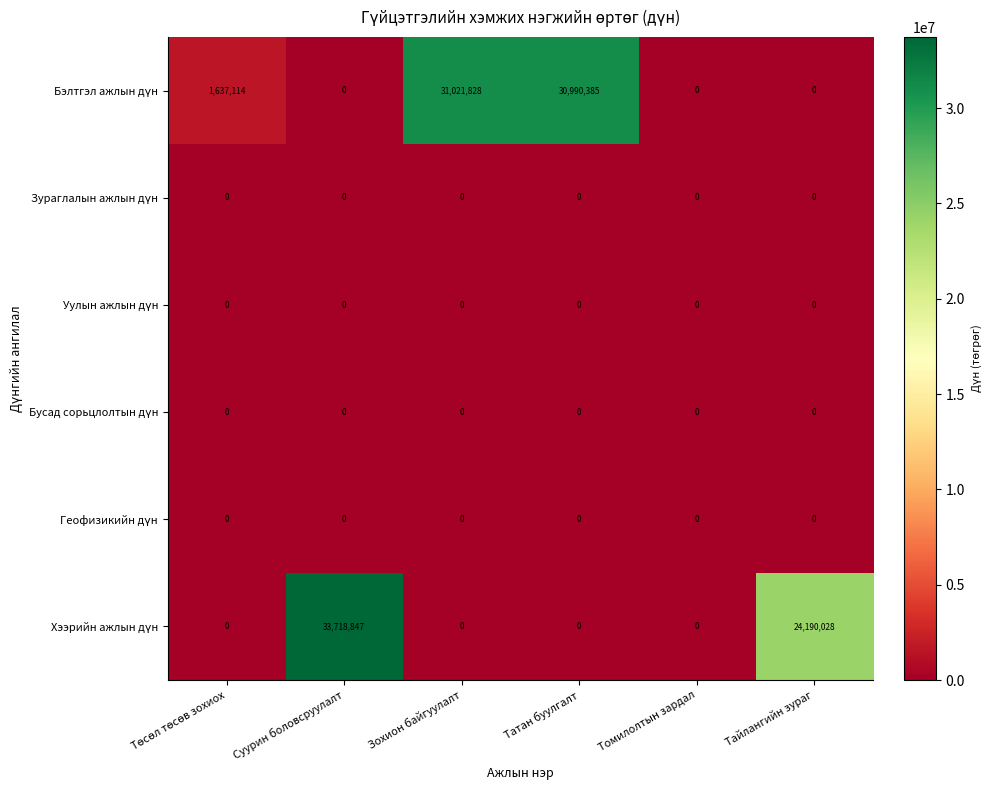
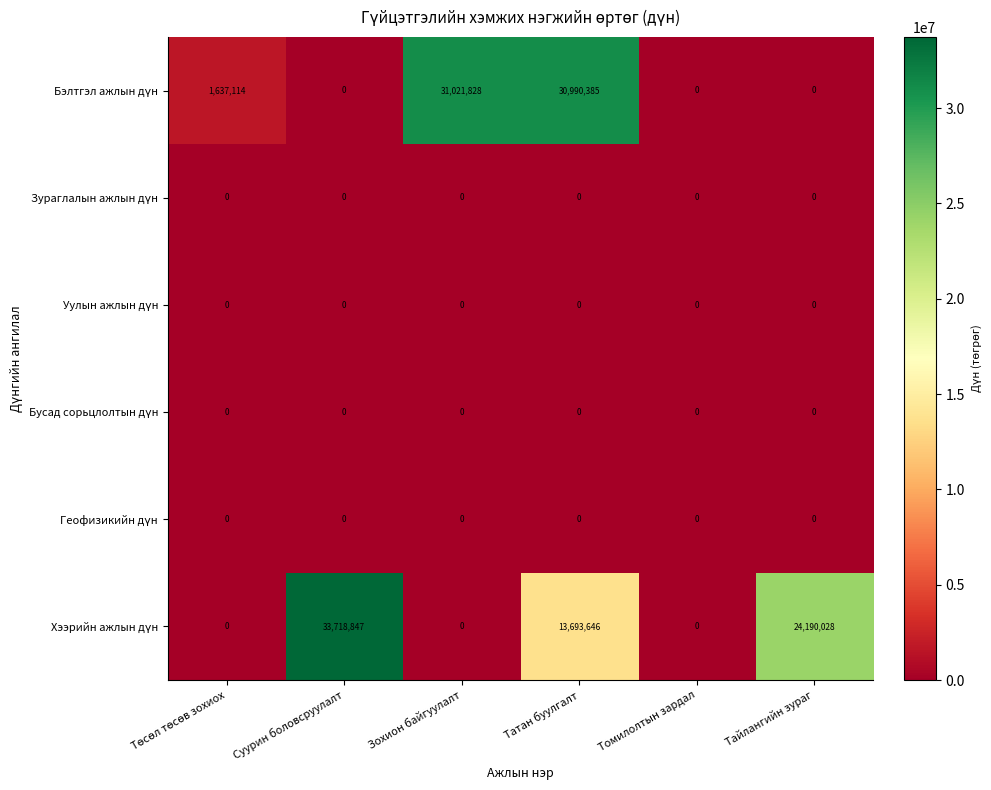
  {
    "Бэлтгэл ажлын дүн": {
      "Төсөл төсөв зохиох": "1,637,114",
      "Суурин боловсруулалт": "0",
      "Зохион байгуулалт": "31,021,828",
      "Татан буулгалт": "30,990,385",
      "Томилолтын зардал": "0",
      "Тайлангийн зураг": "0"
    },
    "Зураглалын ажлын дүн": {
      "Төсөл төсөв зохиох": "0",
      "Суурин боловсруулалт": "0",
      "Зохион байгуулалт": "0",
      "Татан буулгалт": "0",
      "Томилолтын зардал": "0",
      "Тайлангийн зураг": "0"
    },
    "Уулын ажлын дүн": {
      "Төсөл төсөв зохиох": "0",
      "Суурин боловсруулалт": "0",
      "Зохион байгуулалт": "0",
      "Татан буулгалт": "0",
      "Томилолтын зардал": "0",
      "Тайлангийн зураг": "0"
    },
    "Бусад сорьцлолтын дүн": {
      "Төсөл төсөв зохиох": "0",
      "Суурин боловсруулалт": "0",
      "Зохион байгуулалт": "0",
      "Татан буулгалт": "0",
      "Томилолтын зардал": "0",
      "Тайлангийн зураг": "0"
    },
    "Геофизикийн дүн": {
      "Төсөл төсөв зохиох": "0",
      "Суурин боловсруулалт": "0",
      "Зохион байгуулалт": "0",
      "Татан буулгалт": "0",
      "Томилолтын зардал": "0",
      "Тайлангийн зураг": "0"
    },
    "Хээрийн ажлын дүн": {
      "Төсөл төсөв зохиох": "0",
      "Суурин боловсруулалт": "33,718,847",
      "Зохион байгуулалт": "0",
-     "Татан буулгалт": "0",
+     "Татан буулгалт": "13,693,646",
      "Томилолтын зардал": "0",
      "Тайлангийн зураг": "24,190,028"
    }
  }
